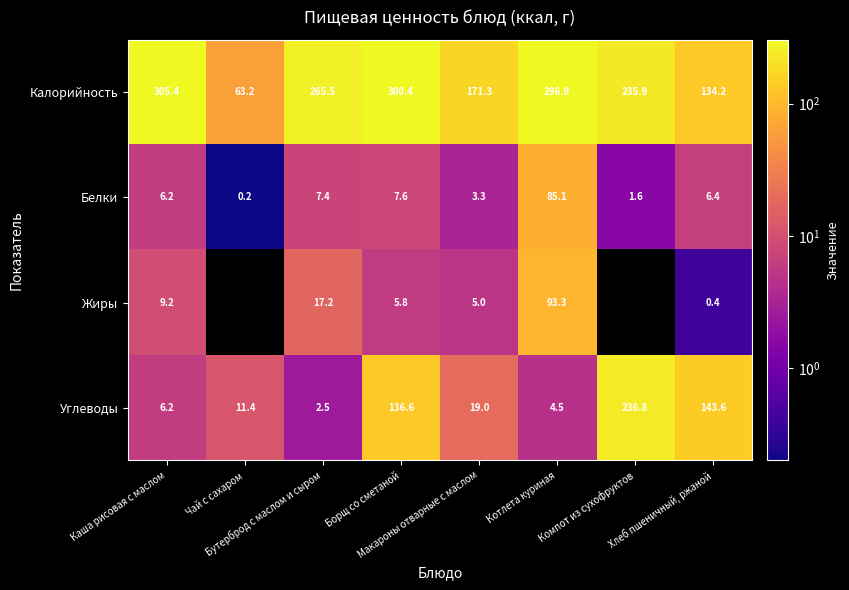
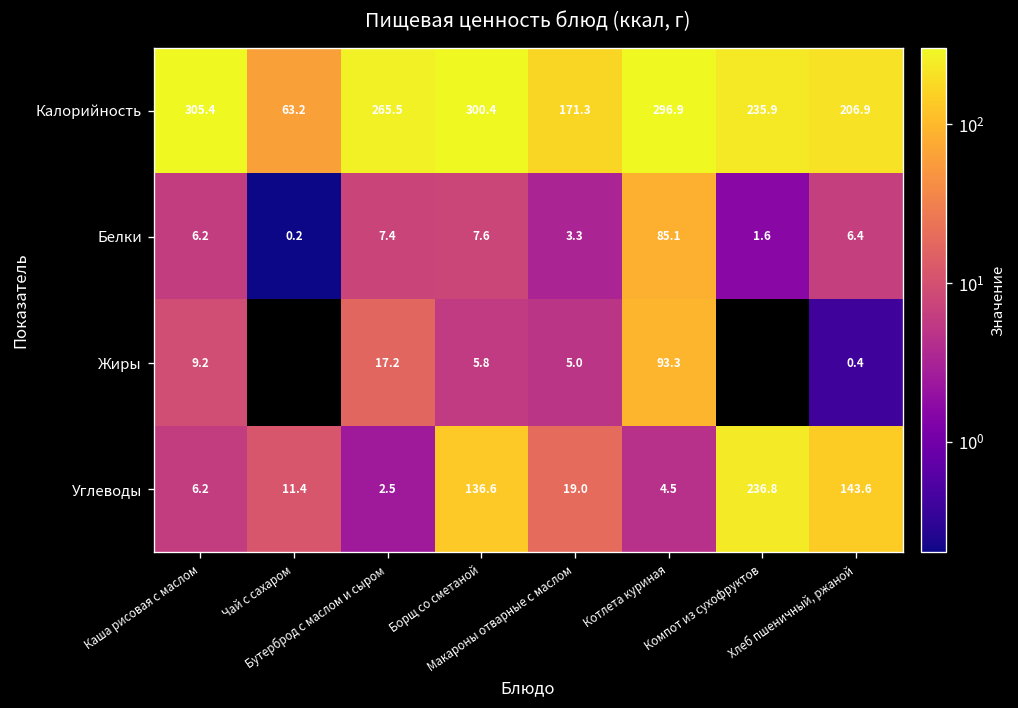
  {
    "Калорийность": {
      "Каша рисовая с маслом": 305.4,
      "Чай с сахаром": 63.2,
      "Бутерброд с маслом и сыром": 265.5,
      "Борщ со сметаной": 300.4,
      "Макароны отварные с маслом": 171.3,
      "Котлета куриная": 296.9,
      "Компот из сухофруктов": 235.9,
-     "Хлеб пшеничный, ржаной": 134.2
+     "Хлеб пшеничный, ржаной": 206.9
    },
    "Белки": {
      "Каша рисовая с маслом": 6.2,
      "Чай с сахаром": 0.2,
      "Бутерброд с маслом и сыром": 7.4,
      "Борщ со сметаной": 7.6,
      "Макароны отварные с маслом": 3.3,
      "Котлета куриная": 85.1,
      "Компот из сухофруктов": 1.6,
      "Хлеб пшеничный, ржаной": 6.4
    },
    "Жиры": {
      "Каша рисовая с маслом": 9.2,
      "Бутерброд с маслом и сыром": 17.2,
      "Борщ со сметаной": 5.8,
      "Макароны отварные с маслом": 5.0,
      "Котлета куриная": 93.3,
      "Хлеб пшеничный, ржаной": 0.4
    },
    "Углеводы": {
      "Каша рисовая с маслом": 6.2,
      "Чай с сахаром": 11.4,
      "Бутерброд с маслом и сыром": 2.5,
      "Борщ со сметаной": 136.6,
      "Макароны отварные с маслом": 19.0,
      "Котлета куриная": 4.5,
      "Компот из сухофруктов": 236.8,
      "Хлеб пшеничный, ржаной": 143.6
    }
  }
